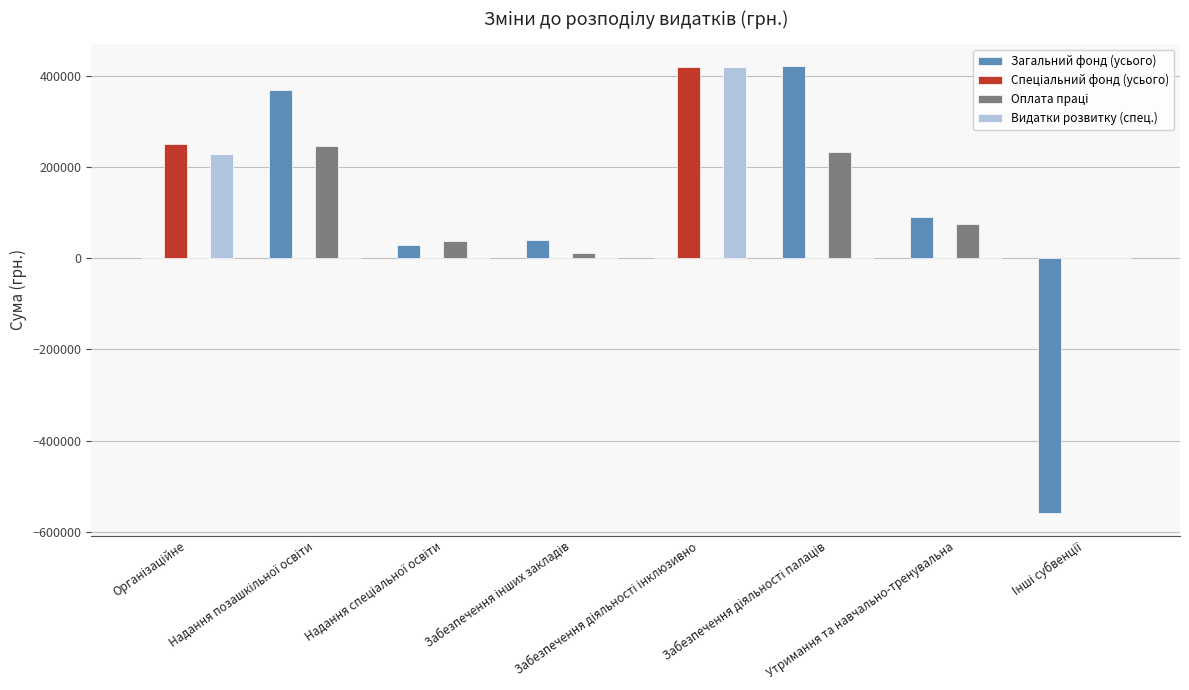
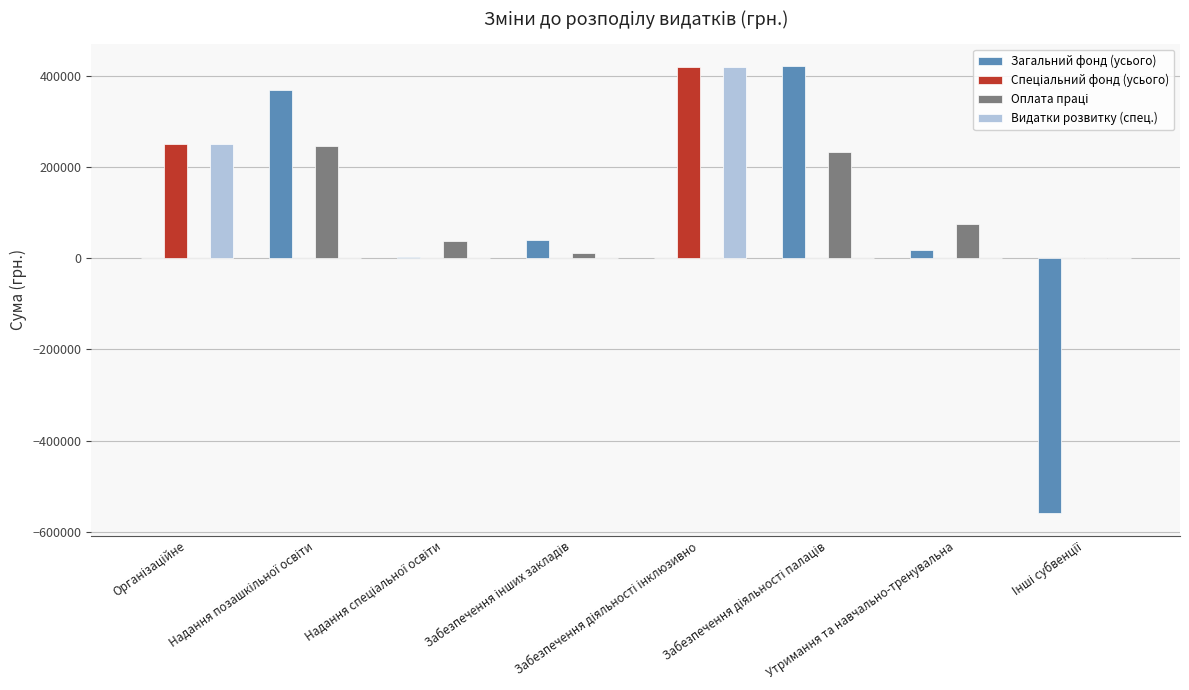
  {
    "Загальний фонд (усього)": {
      "Організаційне": 0,
      "Надання позашкільної освіти": 370000,
-     "Надання спеціальної освіти": 30000,
+     "Надання спеціальної освіти": 0,
      "Забезпечення інших закладів": 40000,
      "Забезпечення діяльності інклюзивно": 0,
      "Забезпечення діяльності палаців": 420000,
-     "Утримання та навчально-тренувальна": 90000,
+     "Утримання та навчально-тренувальна": 20000,
      "Інші субвенції": -560000
    },
    "Спеціальний фонд (усього)": {
      "Організаційне": 250000,
      "Надання позашкільної освіти": 0,
      "Надання спеціальної освіти": 0,
      "Забезпечення інших закладів": 0,
      "Забезпечення діяльності інклюзивно": 420000,
      "Забезпечення діяльності палаців": 0,
      "Утримання та навчально-тренувальна": 0,
      "Інші субвенції": 0
    },
    "Оплата праці": {
      "Організаційне": 0,
      "Надання позашкільної освіти": 250000,
      "Надання спеціальної освіти": 40000,
      "Забезпечення інших закладів": 10000,
      "Забезпечення діяльності інклюзивно": 0,
      "Забезпечення діяльності палаців": 230000,
      "Утримання та навчально-тренувальна": 80000,
      "Інші субвенції": 0
    },
    "Видатки розвитку (спец.)": {
-     "Організаційне": 230000,
+     "Організаційне": 250000,
      "Надання позашкільної освіти": 0,
      "Надання спеціальної освіти": 0,
      "Забезпечення інших закладів": 0,
      "Забезпечення діяльності інклюзивно": 420000,
      "Забезпечення діяльності палаців": 0,
      "Утримання та навчально-тренувальна": 0,
      "Інші субвенції": 0
    }
  }
